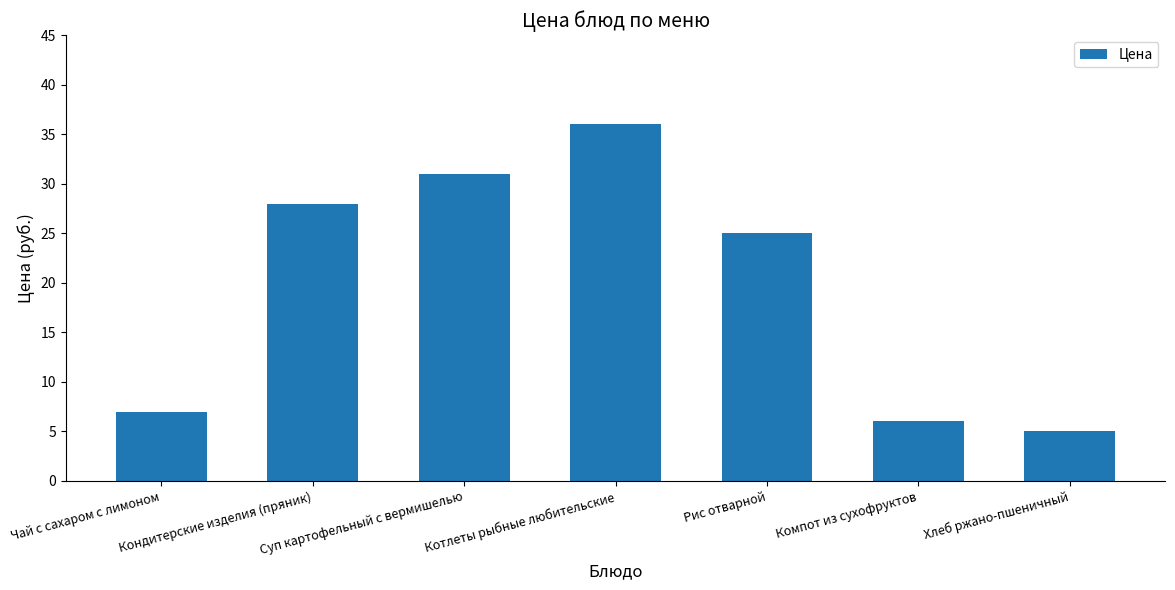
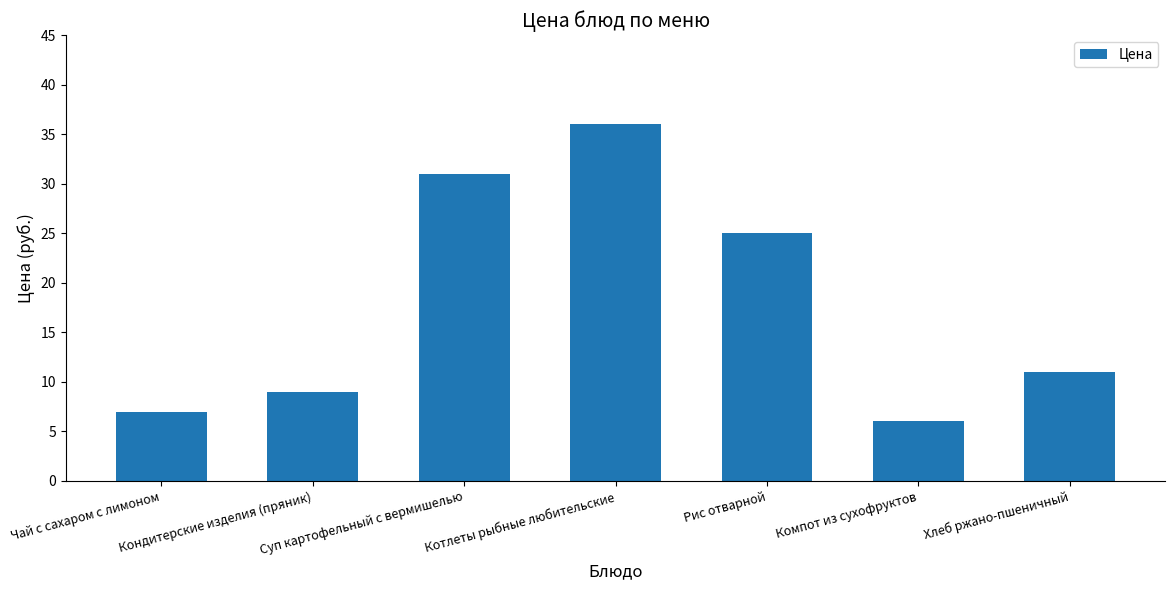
  {
    "Чай с сахаром с лимоном": 7,
-   "Кондитерские изделия (пряник)": 28,
+   "Кондитерские изделия (пряник)": 9,
    "Суп картофельный с вермишелью": 31,
    "Котлеты рыбные любительские": 36,
    "Рис отварной": 25,
    "Компот из сухофруктов": 6,
-   "Хлеб ржано-пшеничный": 5
+   "Хлеб ржано-пшеничный": 11
  }
